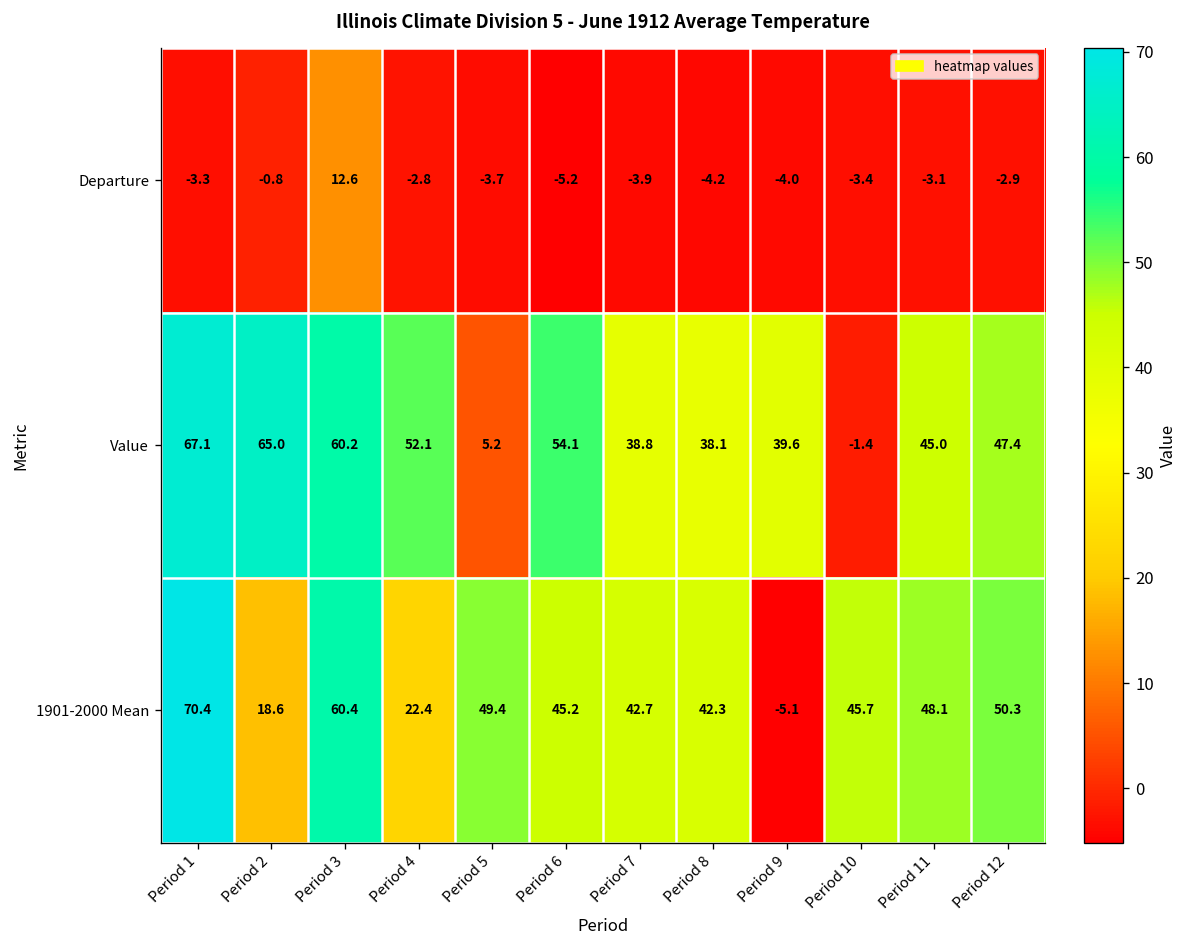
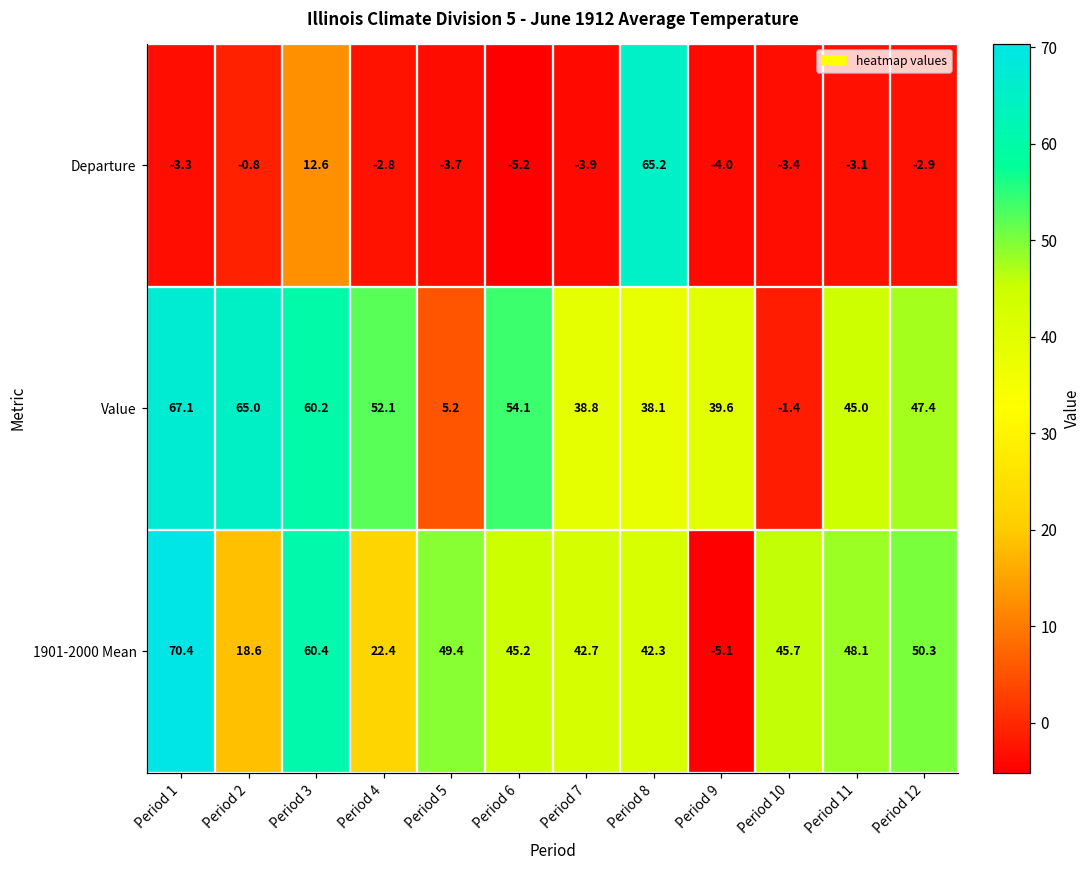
  {
    "Departure": {
      "Period 1": -3.3,
      "Period 2": -0.8,
      "Period 3": 12.6,
      "Period 4": -2.8,
      "Period 5": -3.7,
      "Period 6": -5.2,
      "Period 7": -3.9,
-     "Period 8": -4.2,
+     "Period 8": 65.2,
      "Period 9": -4.0,
      "Period 10": -3.4,
      "Period 11": -3.1,
      "Period 12": -2.9
    },
    "Value": {
      "Period 1": 67.1,
      "Period 2": 65.0,
      "Period 3": 60.2,
      "Period 4": 52.1,
      "Period 5": 5.2,
      "Period 6": 54.1,
      "Period 7": 38.8,
      "Period 8": 38.1,
      "Period 9": 39.6,
      "Period 10": -1.4,
      "Period 11": 45.0,
      "Period 12": 47.4
    },
    "1901-2000 Mean": {
      "Period 1": 70.4,
      "Period 2": 18.6,
      "Period 3": 60.4,
      "Period 4": 22.4,
      "Period 5": 49.4,
      "Period 6": 45.2,
      "Period 7": 42.7,
      "Period 8": 42.3,
      "Period 9": -5.1,
      "Period 10": 45.7,
      "Period 11": 48.1,
      "Period 12": 50.3
    }
  }
